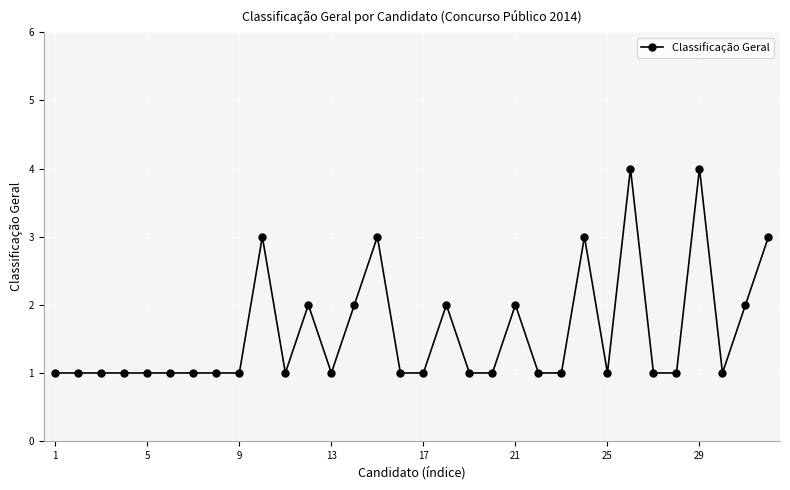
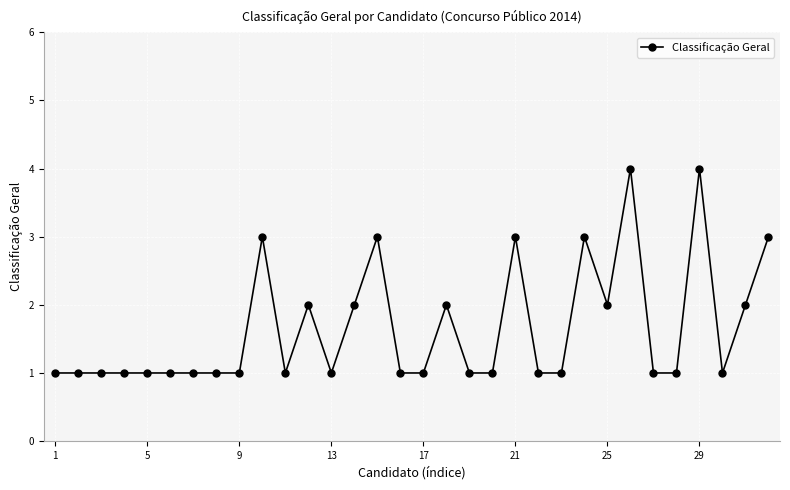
  {
    "1": 1,
    "5": 1,
    "9": 1,
    "13": 1,
    "17": 1,
-   "21": 2,
-   "25": 1,
+   "21": 3,
+   "25": 2,
    "29": 4
  }
